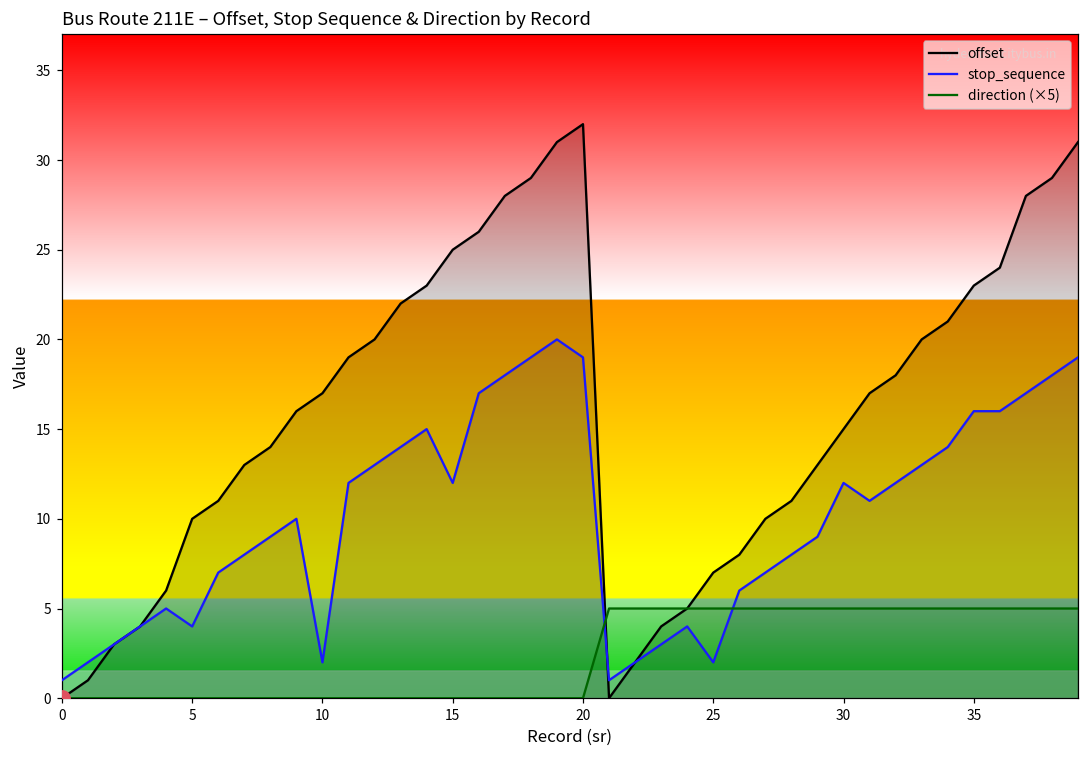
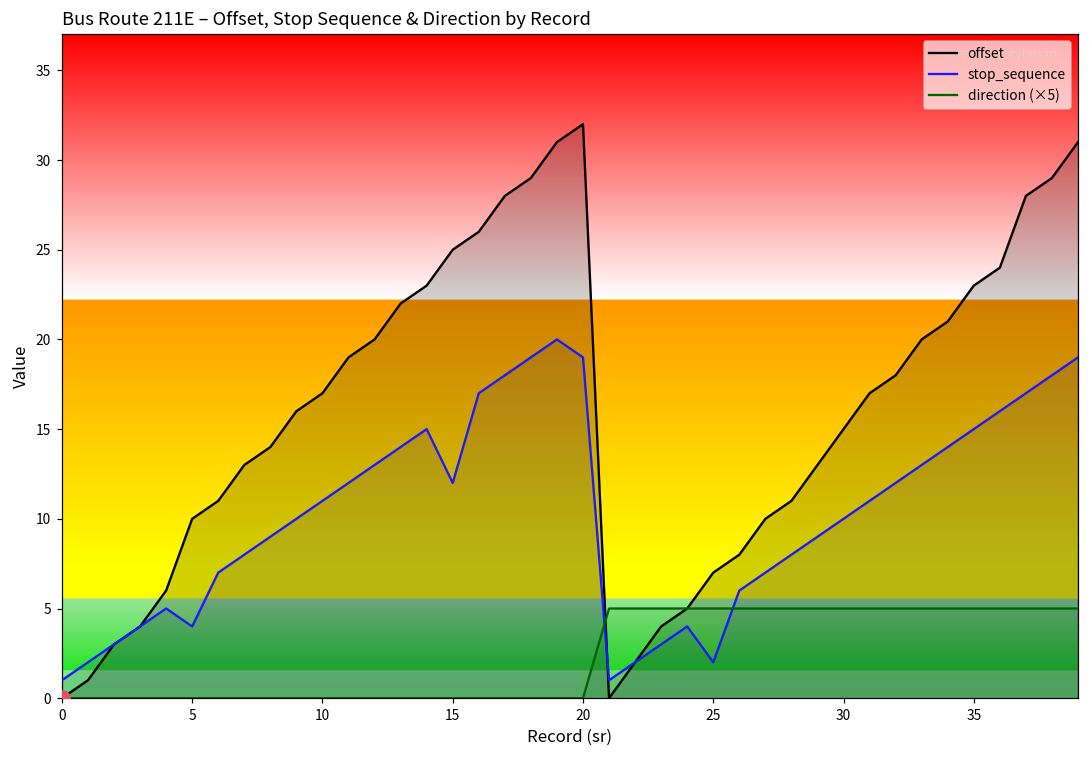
  {
    "offset": {
      "5": 10,
      "10": 17,
      "15": 25,
      "20": 32,
      "25": 7,
      "30": 15,
      "35": 23
    },
    "stop_sequence": {
      "5": 4,
-     "10": 2,
+     "10": 11,
      "15": 12,
      "20": 19,
      "25": 2,
-     "30": 12,
-     "35": 16
+     "30": 10,
+     "35": 15
    },
    "direction (×5)": {
      "25": 5,
      "30": 5,
      "35": 5
    }
  }
